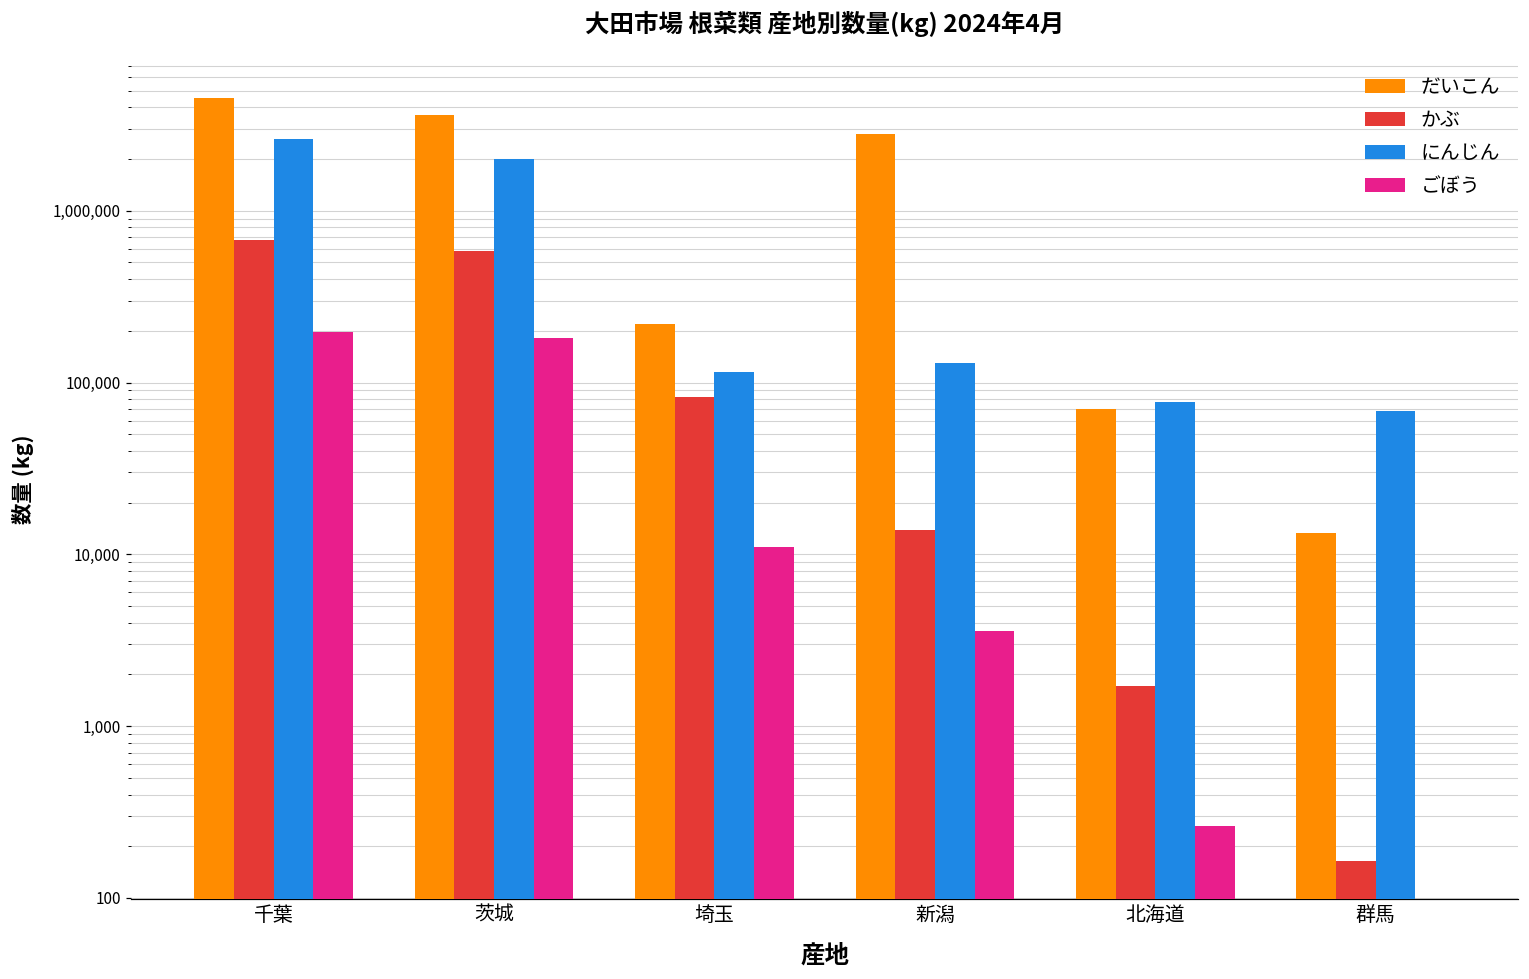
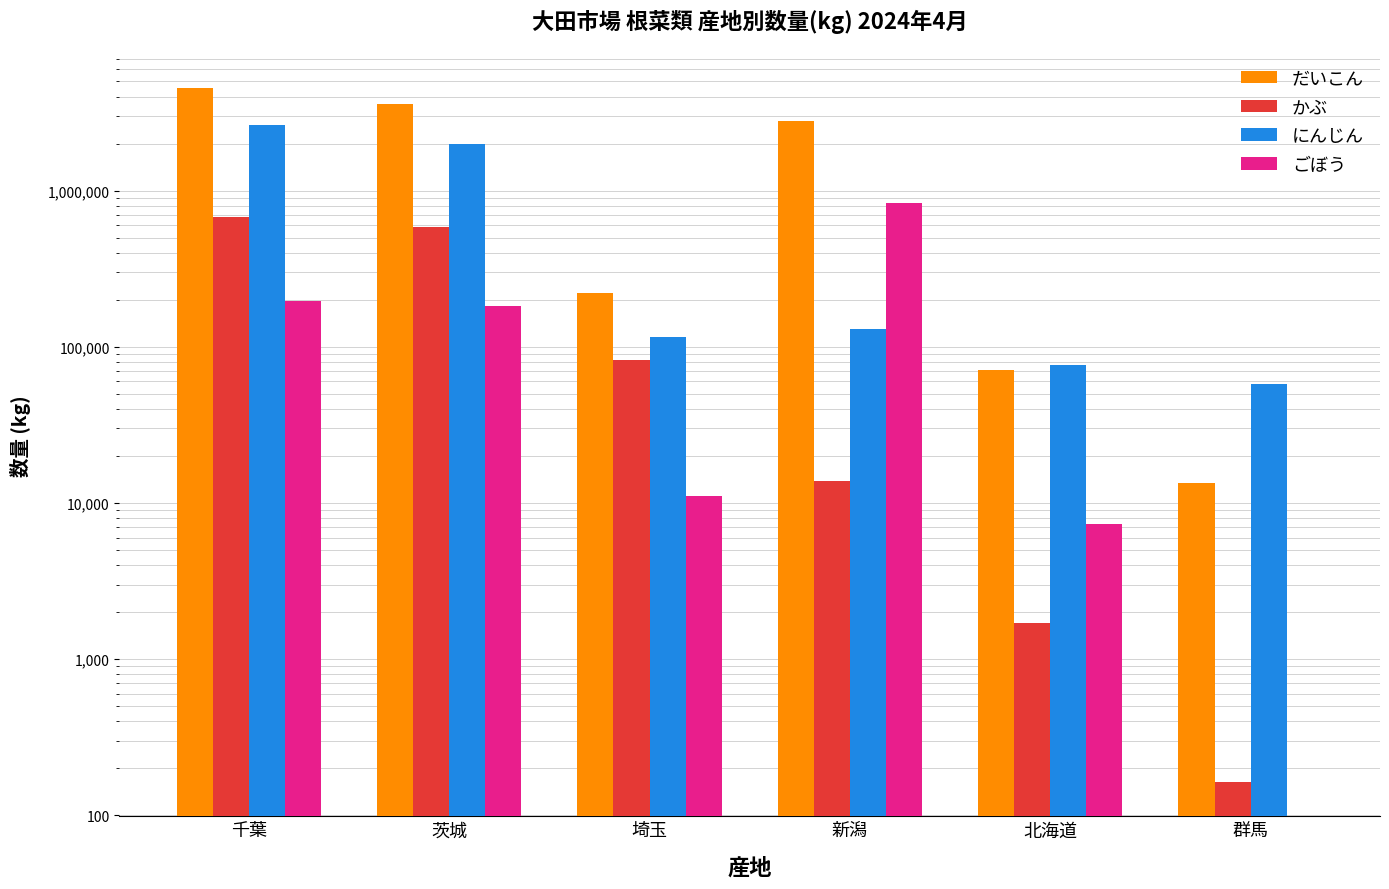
  {
    "だいこん": {
      "千葉": "4,600,000",
      "茨城": "3,600,000",
      "埼玉": "220,000",
      "新潟": "2,800,000",
      "北海道": "70,000",
      "群馬": "13,000"
    },
    "かぶ": {
      "千葉": "700,000",
      "茨城": "580,000",
      "埼玉": "80,000",
      "新潟": "14,000",
      "北海道": "1,700",
      "群馬": "160"
    },
    "にんじん": {
      "千葉": "2,600,000",
      "茨城": "2,000,000",
      "埼玉": "120,000",
      "新潟": "130,000",
      "北海道": "80,000",
-     "群馬": "70,000"
+     "群馬": "57,000"
    },
    "ごぼう": {
      "千葉": "200,000",
      "茨城": "180,000",
      "埼玉": "11,000",
-     "新潟": "3,600",
-     "北海道": "260"
+     "新潟": "800,000",
+     "北海道": "7,000"
    }
  }
